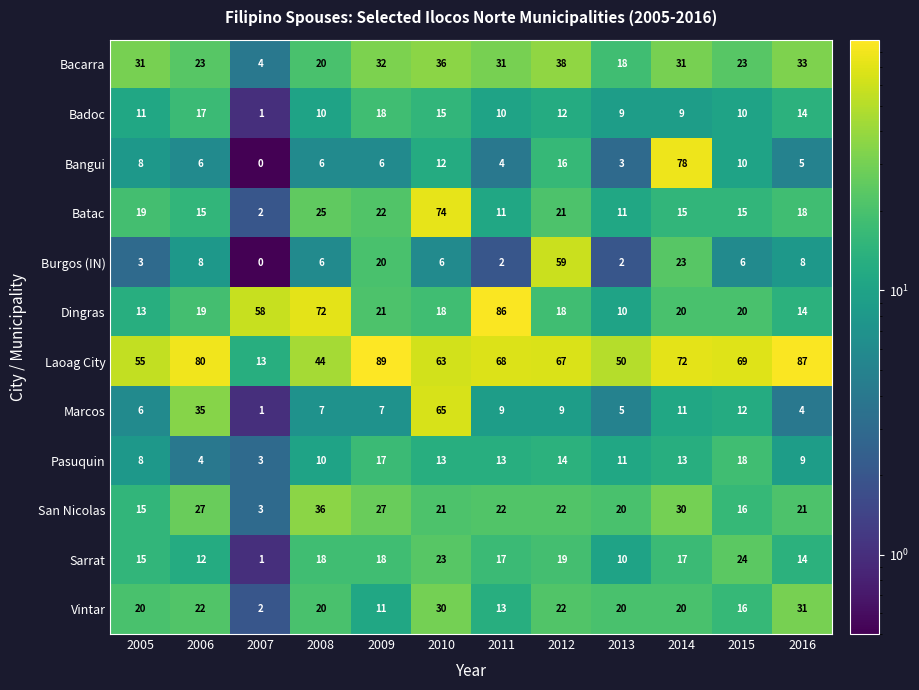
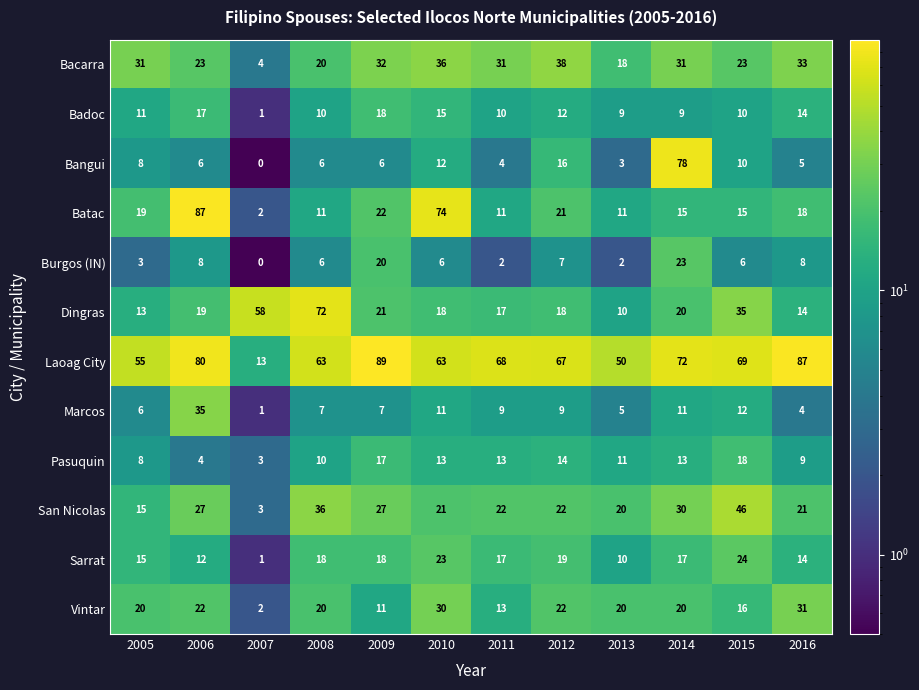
  {
    "Bacarra": {
      "2005": 31,
      "2006": 23,
      "2007": 4,
      "2008": 20,
      "2009": 32,
      "2010": 36,
      "2011": 31,
      "2012": 38,
      "2013": 18,
      "2014": 31,
      "2015": 23,
      "2016": 33
    },
    "Badoc": {
      "2005": 11,
      "2006": 17,
      "2007": 1,
      "2008": 10,
      "2009": 18,
      "2010": 15,
      "2011": 10,
      "2012": 12,
      "2013": 9,
      "2014": 9,
      "2015": 10,
      "2016": 14
    },
    "Bangui": {
      "2005": 8,
      "2006": 6,
      "2007": 0,
      "2008": 6,
      "2009": 6,
      "2010": 12,
      "2011": 4,
      "2012": 16,
      "2013": 3,
      "2014": 78,
      "2015": 10,
      "2016": 5
    },
    "Batac": {
      "2005": 19,
-     "2006": 15,
+     "2006": 87,
      "2007": 2,
-     "2008": 25,
+     "2008": 11,
      "2009": 22,
      "2010": 74,
      "2011": 11,
      "2012": 21,
      "2013": 11,
      "2014": 15,
      "2015": 15,
      "2016": 18
    },
    "Burgos (IN)": {
      "2005": 3,
      "2006": 8,
      "2007": 0,
      "2008": 6,
      "2009": 20,
      "2010": 6,
      "2011": 2,
-     "2012": 59,
+     "2012": 7,
      "2013": 2,
      "2014": 23,
      "2015": 6,
      "2016": 8
    },
    "Dingras": {
      "2005": 13,
      "2006": 19,
      "2007": 58,
      "2008": 72,
      "2009": 21,
      "2010": 18,
-     "2011": 86,
+     "2011": 17,
      "2012": 18,
      "2013": 10,
      "2014": 20,
-     "2015": 20,
+     "2015": 35,
      "2016": 14
    },
    "Laoag City": {
      "2005": 55,
      "2006": 80,
      "2007": 13,
-     "2008": 44,
+     "2008": 63,
      "2009": 89,
      "2010": 63,
      "2011": 68,
      "2012": 67,
      "2013": 50,
      "2014": 72,
      "2015": 69,
      "2016": 87
    },
    "Marcos": {
      "2005": 6,
      "2006": 35,
      "2007": 1,
      "2008": 7,
      "2009": 7,
-     "2010": 65,
+     "2010": 11,
      "2011": 9,
      "2012": 9,
      "2013": 5,
      "2014": 11,
      "2015": 12,
      "2016": 4
    },
    "Pasuquin": {
      "2005": 8,
      "2006": 4,
      "2007": 3,
      "2008": 10,
      "2009": 17,
      "2010": 13,
      "2011": 13,
      "2012": 14,
      "2013": 11,
      "2014": 13,
      "2015": 18,
      "2016": 9
    },
    "San Nicolas": {
      "2005": 15,
      "2006": 27,
      "2007": 3,
      "2008": 36,
      "2009": 27,
      "2010": 21,
      "2011": 22,
      "2012": 22,
      "2013": 20,
      "2014": 30,
-     "2015": 16,
+     "2015": 46,
      "2016": 21
    },
    "Sarrat": {
      "2005": 15,
      "2006": 12,
      "2007": 1,
      "2008": 18,
      "2009": 18,
      "2010": 23,
      "2011": 17,
      "2012": 19,
      "2013": 10,
      "2014": 17,
      "2015": 24,
      "2016": 14
    },
    "Vintar": {
      "2005": 20,
      "2006": 22,
      "2007": 2,
      "2008": 20,
      "2009": 11,
      "2010": 30,
      "2011": 13,
      "2012": 22,
      "2013": 20,
      "2014": 20,
      "2015": 16,
      "2016": 31
    }
  }
